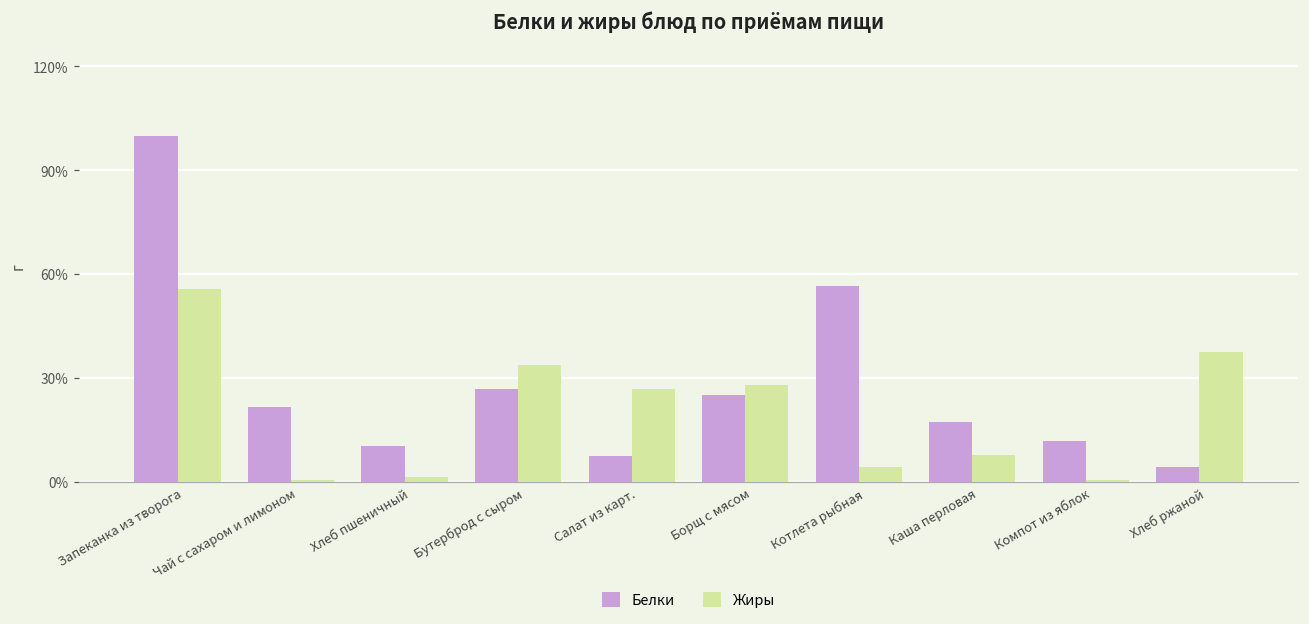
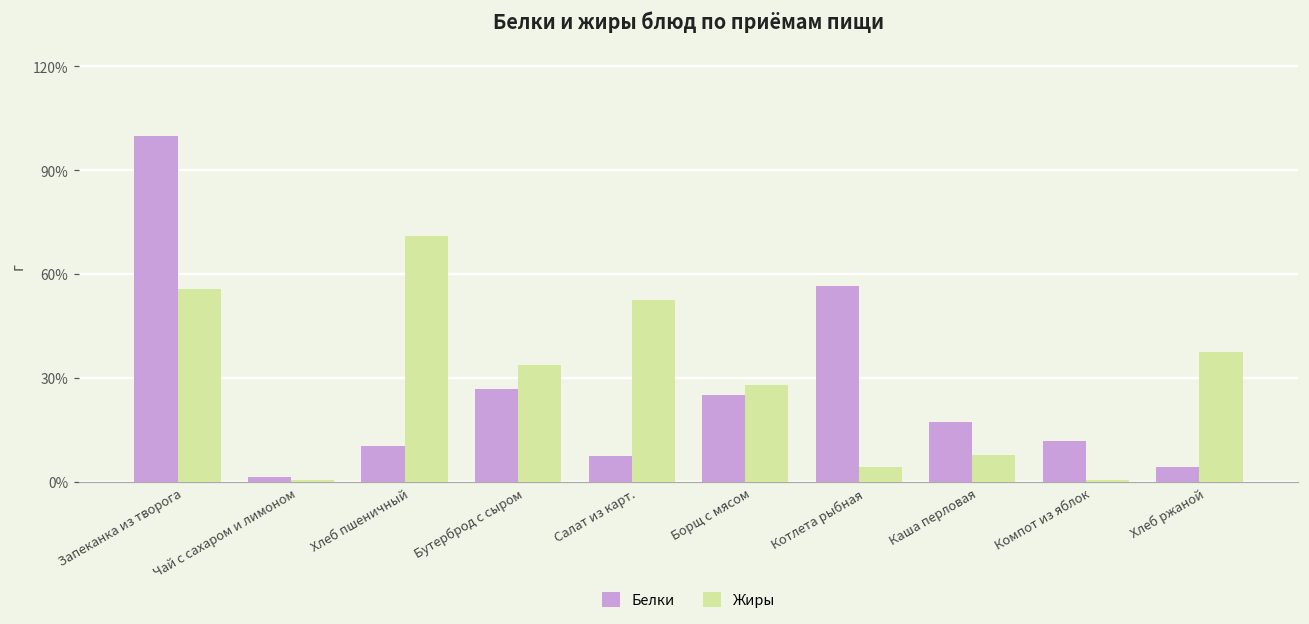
  {
    "Белки": {
      "Запеканка из творога": "100%",
-     "Чай с сахаром и лимоном": "22%",
+     "Чай с сахаром и лимоном": "1%",
      "Хлеб пшеничный": "10%",
      "Бутерброд с сыром": "27%",
      "Салат из карт.": "8%",
      "Борщ с мясом": "25%",
      "Котлета рыбная": "57%",
      "Каша перловая": "17%",
      "Компот из яблок": "12%",
      "Хлеб ржаной": "4%"
    },
    "Жиры": {
      "Запеканка из творога": "56%",
-     "Хлеб пшеничный": "1%",
+     "Хлеб пшеничный": "71%",
      "Бутерброд с сыром": "34%",
-     "Салат из карт.": "27%",
+     "Салат из карт.": "53%",
      "Борщ с мясом": "28%",
      "Котлета рыбная": "4%",
      "Каша перловая": "8%",
      "Хлеб ржаной": "38%"
    }
  }
